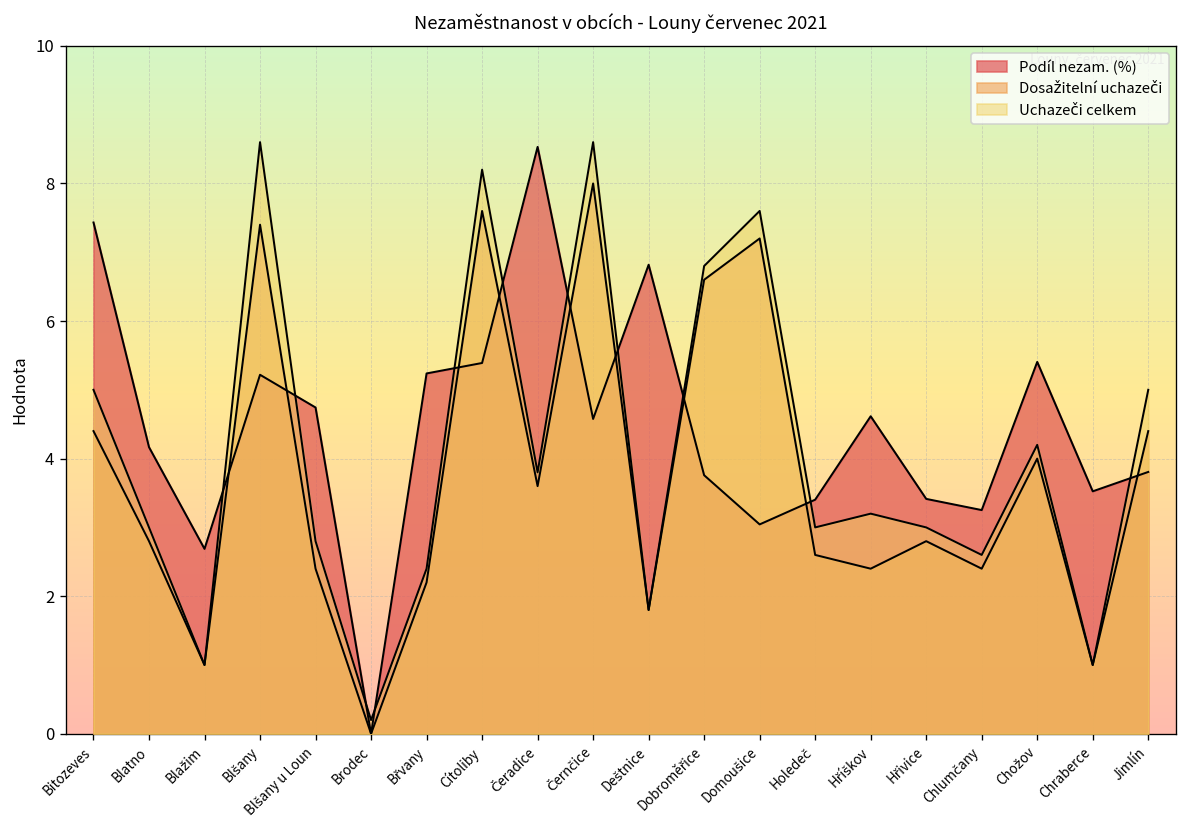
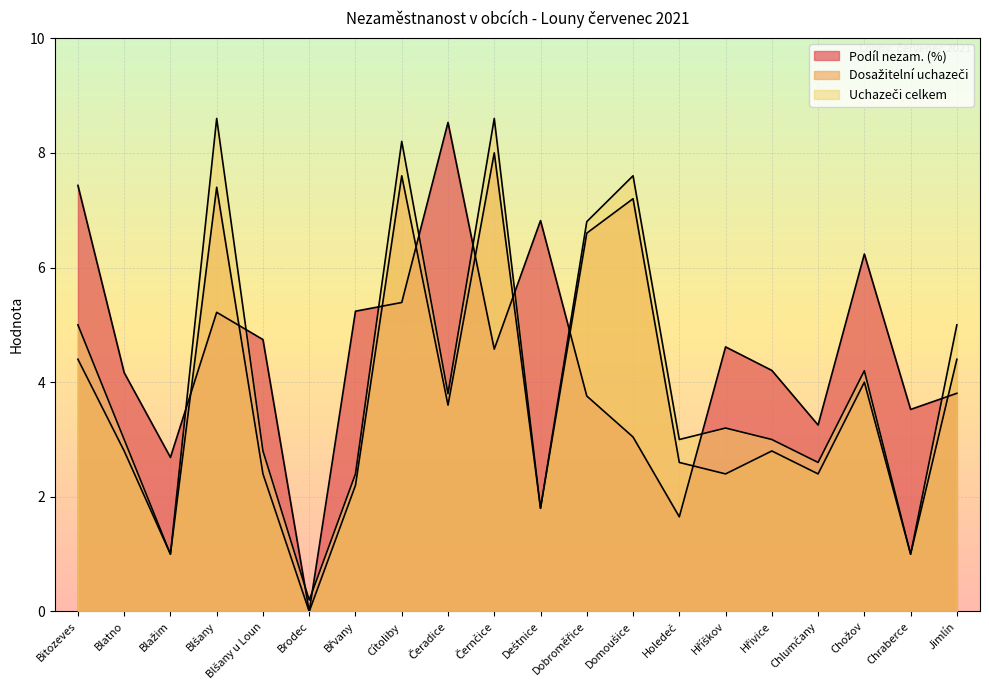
  {
    "Podíl nezam. (%)": {
      "Bitozeves": 7.4,
      "Blatno": 4.2,
      "Blažim": 2.7,
      "Blšany": 5.2,
      "Blšany u Loun": 4.7,
      "Břvany": 5.2,
      "Cítoliby": 5.4,
      "Čeradice": 8.5,
      "Černčice": 4.6,
      "Deštnice": 6.8,
      "Dobroměřice": 3.8,
      "Domoušice": 3.0,
-     "Holedeč": 3.4,
+     "Holedeč": 1.7,
      "Hříškov": 4.6,
-     "Hřivice": 3.4,
+     "Hřivice": 4.2,
      "Chlumčany": 3.3,
-     "Chožov": 5.4,
+     "Chožov": 6.2,
      "Chraberce": 3.5,
      "Jimlín": 3.8
    }
  }
